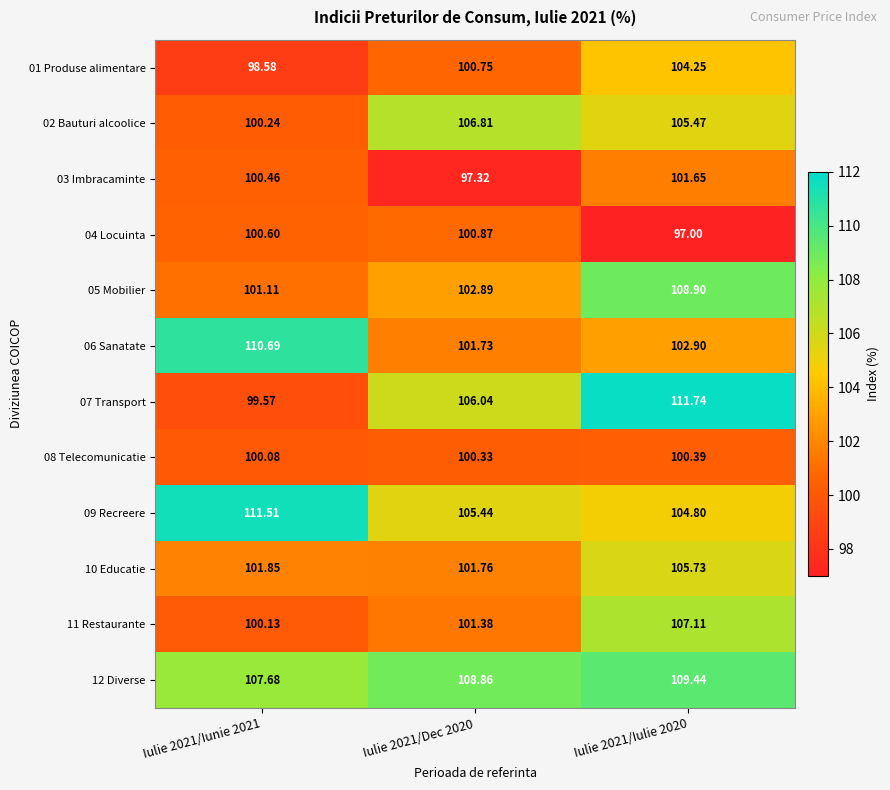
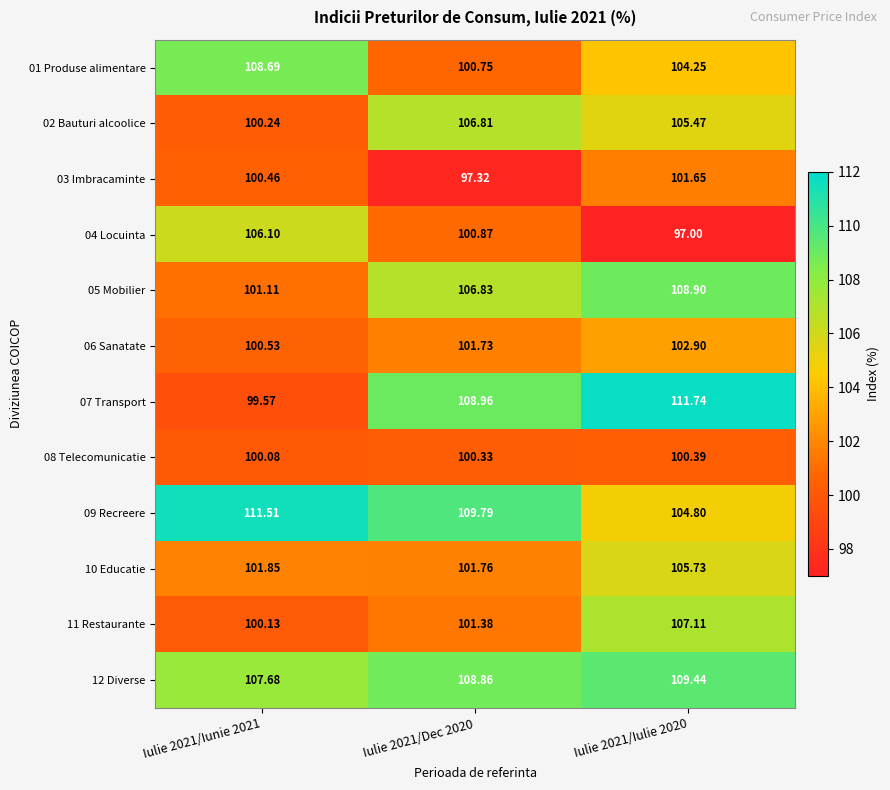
  {
    "01 Produse alimentare": {
-     "Iulie 2021/Iunie 2021": 98.58,
+     "Iulie 2021/Iunie 2021": 108.69,
      "Iulie 2021/Dec 2020": 100.75,
      "Iulie 2021/Iulie 2020": 104.25
    },
    "02 Bauturi alcoolice": {
      "Iulie 2021/Iunie 2021": 100.24,
      "Iulie 2021/Dec 2020": 106.81,
      "Iulie 2021/Iulie 2020": 105.47
    },
    "03 Imbracaminte": {
      "Iulie 2021/Iunie 2021": 100.46,
      "Iulie 2021/Dec 2020": 97.32,
      "Iulie 2021/Iulie 2020": 101.65
    },
    "04 Locuinta": {
-     "Iulie 2021/Iunie 2021": 100.60,
+     "Iulie 2021/Iunie 2021": 106.10,
      "Iulie 2021/Dec 2020": 100.87,
      "Iulie 2021/Iulie 2020": 97.00
    },
    "05 Mobilier": {
      "Iulie 2021/Iunie 2021": 101.11,
-     "Iulie 2021/Dec 2020": 102.89,
+     "Iulie 2021/Dec 2020": 106.83,
      "Iulie 2021/Iulie 2020": 108.90
    },
    "06 Sanatate": {
-     "Iulie 2021/Iunie 2021": 110.69,
+     "Iulie 2021/Iunie 2021": 100.53,
      "Iulie 2021/Dec 2020": 101.73,
      "Iulie 2021/Iulie 2020": 102.90
    },
    "07 Transport": {
      "Iulie 2021/Iunie 2021": 99.57,
-     "Iulie 2021/Dec 2020": 106.04,
+     "Iulie 2021/Dec 2020": 108.96,
      "Iulie 2021/Iulie 2020": 111.74
    },
    "08 Telecomunicatie": {
      "Iulie 2021/Iunie 2021": 100.08,
      "Iulie 2021/Dec 2020": 100.33,
      "Iulie 2021/Iulie 2020": 100.39
    },
    "09 Recreere": {
      "Iulie 2021/Iunie 2021": 111.51,
-     "Iulie 2021/Dec 2020": 105.44,
+     "Iulie 2021/Dec 2020": 109.79,
      "Iulie 2021/Iulie 2020": 104.80
    },
    "10 Educatie": {
      "Iulie 2021/Iunie 2021": 101.85,
      "Iulie 2021/Dec 2020": 101.76,
      "Iulie 2021/Iulie 2020": 105.73
    },
    "11 Restaurante": {
      "Iulie 2021/Iunie 2021": 100.13,
      "Iulie 2021/Dec 2020": 101.38,
      "Iulie 2021/Iulie 2020": 107.11
    },
    "12 Diverse": {
      "Iulie 2021/Iunie 2021": 107.68,
      "Iulie 2021/Dec 2020": 108.86,
      "Iulie 2021/Iulie 2020": 109.44
    }
  }
